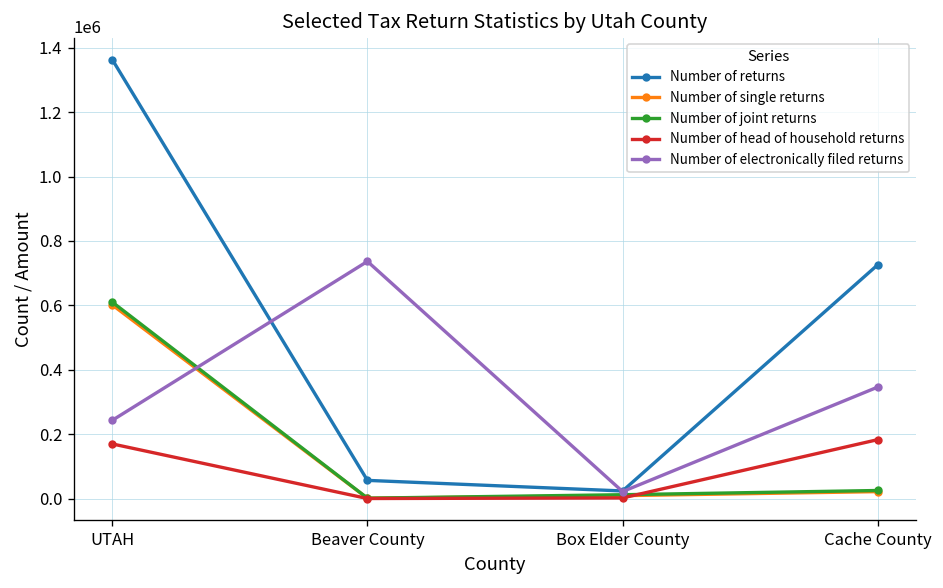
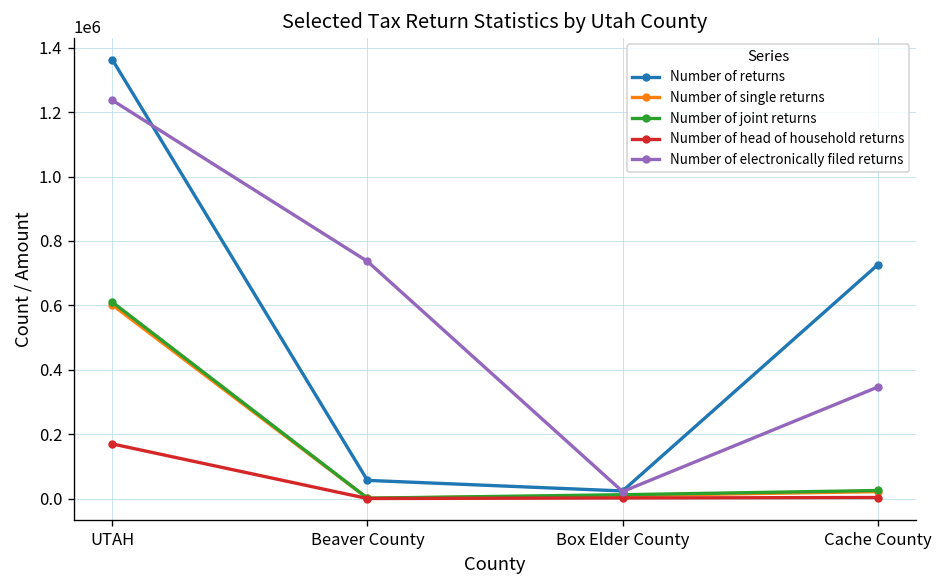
  {
    "Number of returns": {
      "UTAH": 1360000,
      "Beaver County": 60000,
      "Cache County": 730000
    },
    "Number of head of household returns": {
      "UTAH": 170000,
-     "Cache County": 180000
+     "Cache County": 0
    },
    "Number of electronically filed returns": {
-     "UTAH": 240000,
+     "UTAH": 1240000,
      "Beaver County": 740000,
      "Cache County": 350000
    }
  }
